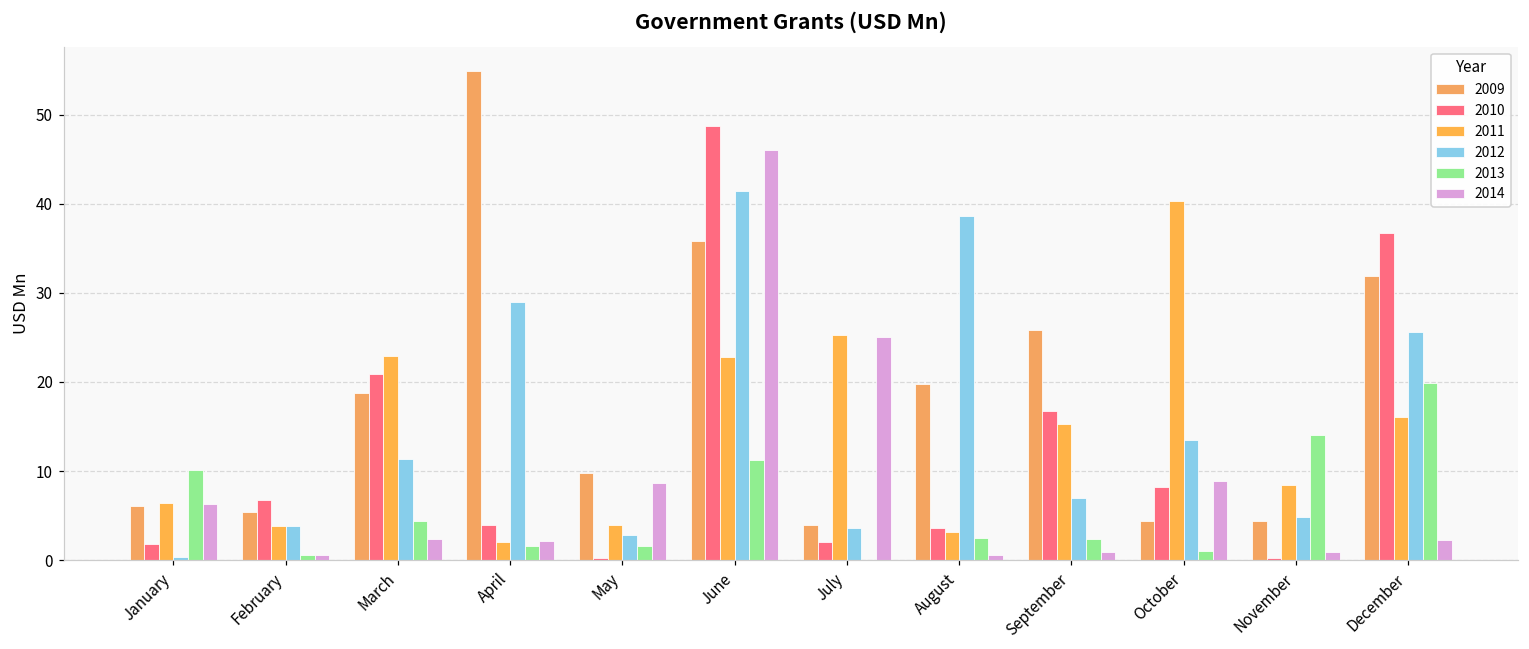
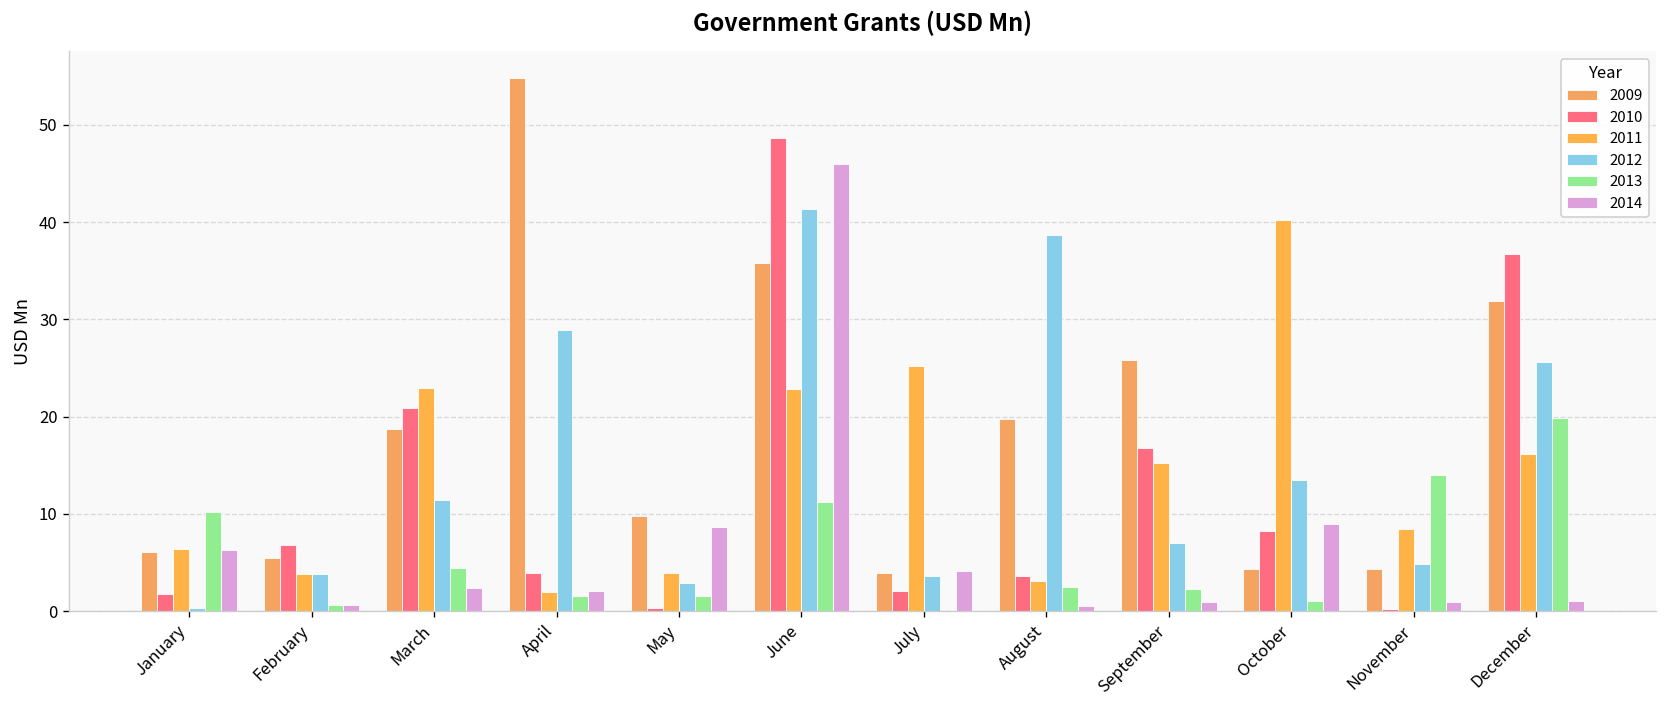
  {
    "2010": {
      "January": 2,
      "February": 7,
      "March": 21,
      "April": 4,
      "June": 49,
      "July": 2,
      "August": 4,
      "September": 17,
      "October": 8,
      "December": 37
    },
    "2012": {
      "February": 4,
      "March": 11,
      "April": 29,
      "May": 3,
      "June": 41,
      "July": 4,
      "August": 39,
      "September": 7,
      "October": 13,
      "November": 5,
      "December": 26
    },
    "2013": {
      "January": 10,
      "February": 1,
      "March": 4,
      "April": 2,
      "May": 2,
      "June": 11,
      "August": 2,
      "September": 2,
      "October": 1,
      "November": 14,
      "December": 20
    },
    "2014": {
      "January": 6,
      "February": 1,
      "March": 2,
      "April": 2,
      "May": 9,
      "June": 46,
-     "July": 25,
+     "July": 4,
      "August": 1,
      "September": 1,
      "October": 9,
      "November": 1,
-     "December": 2
+     "December": 1
    }
  }
